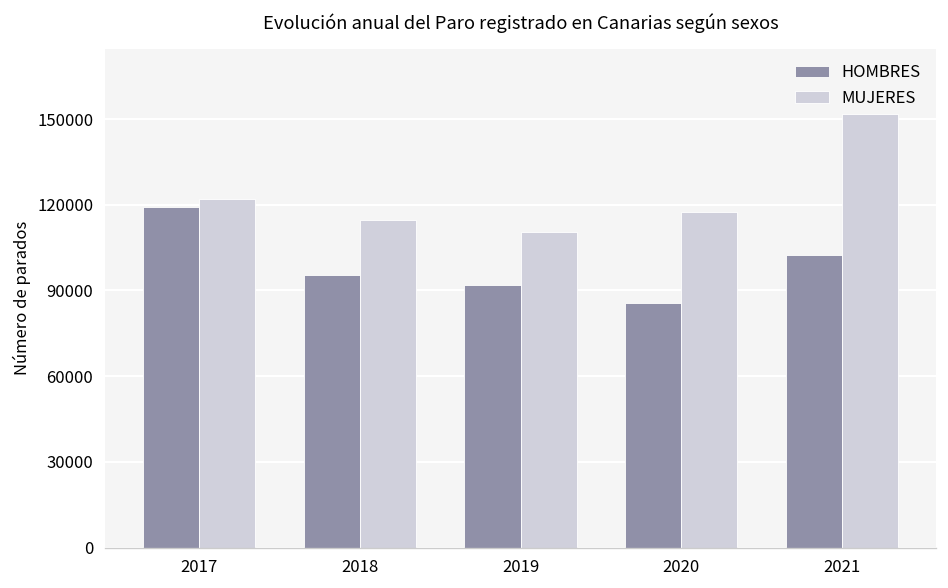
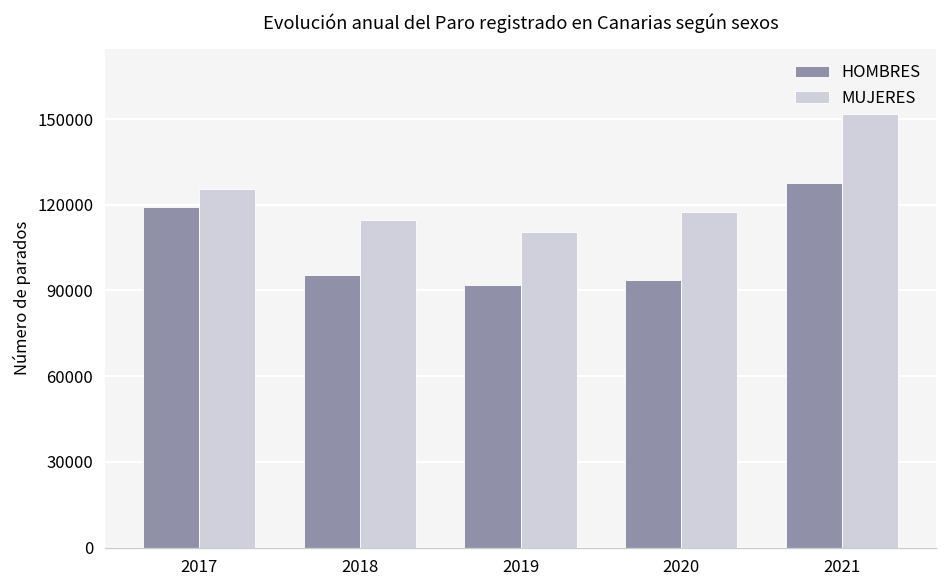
  {
    "HOMBRES": {
      "2017": 119000,
      "2018": 96000,
      "2019": 92000,
-     "2020": 85000,
-     "2021": 102000
+     "2020": 94000,
+     "2021": 128000
    },
    "MUJERES": {
-     "2017": 122000,
+     "2017": 125000,
      "2018": 115000,
      "2019": 110000,
      "2020": 118000,
      "2021": 152000
    }
  }
